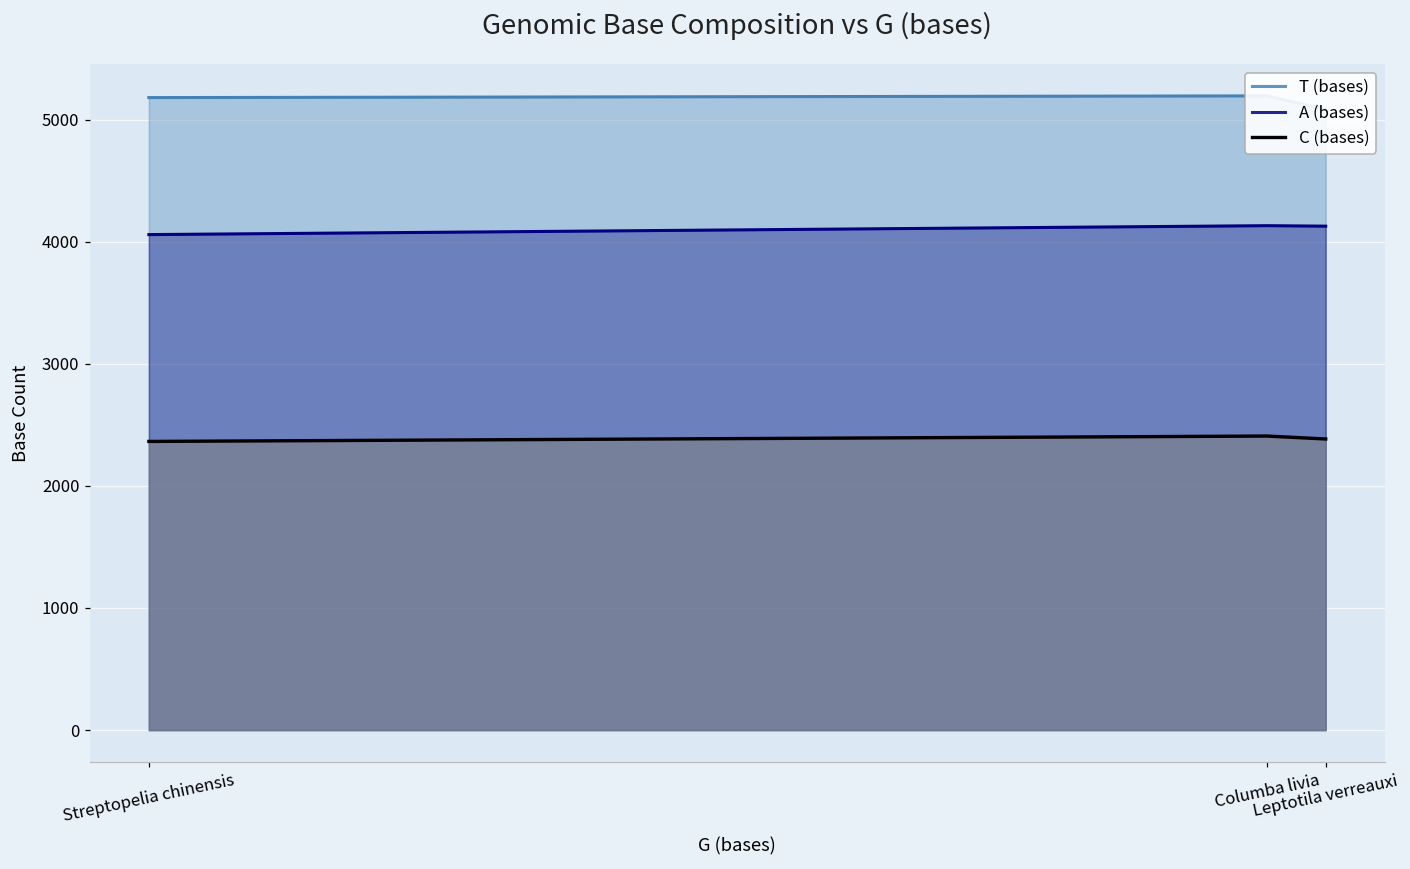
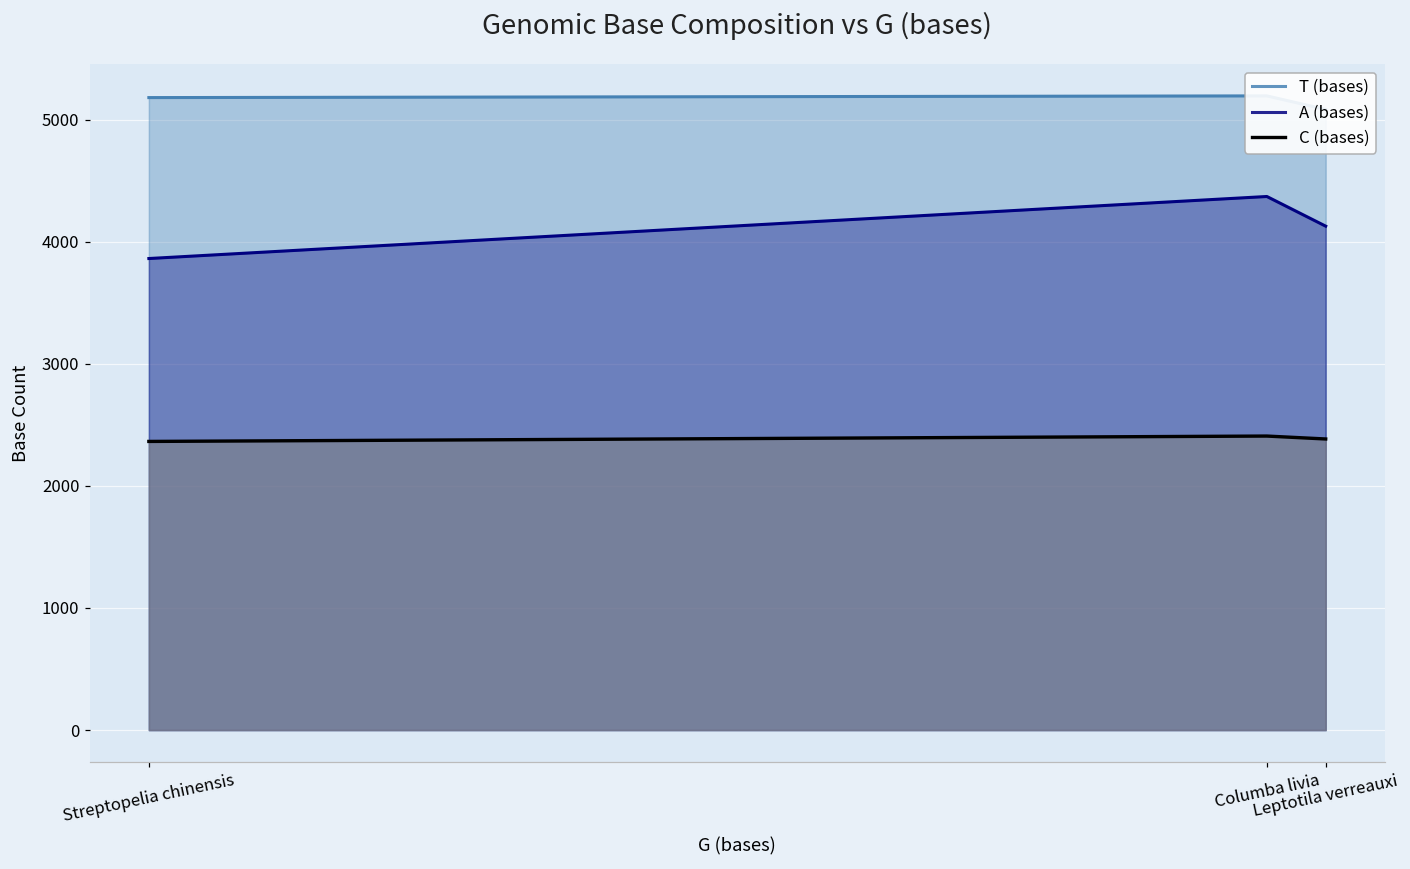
  {
    "T (bases)": {
      "Streptopelia chinensis": 5180
    },
    "A (bases)": {
-     "Streptopelia chinensis": 4060,
-     "Columba livia": 4130,
+     "Streptopelia chinensis": 3860,
+     "Columba livia": 4370,
      "Leptotila verreauxi": 4130
    }
  }
